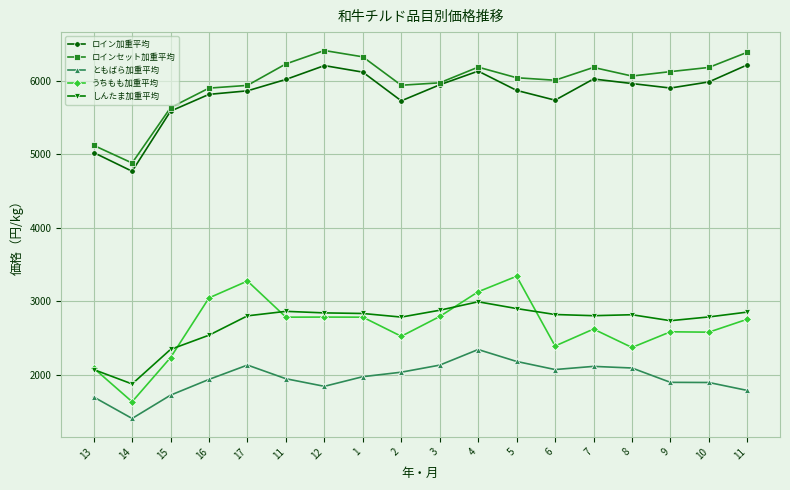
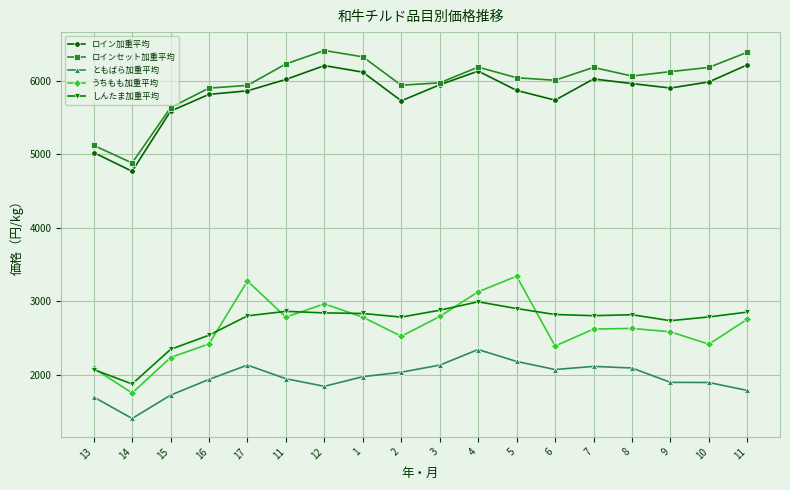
  {
    "うちもも加重平均": {
-     "14": 1600,
+     "14": 1800,
      "15": 2200,
-     "16": 3000,
+     "16": 2400,
      "17": 3300,
-     "12": 2800,
+     "12": 3000,
      "1": 2800,
      "2": 2500,
      "3": 2800,
      "4": 3100,
      "5": 3300,
      "6": 2400,
      "7": 2600,
-     "8": 2400,
+     "8": 2600,
      "9": 2600,
-     "10": 2600
+     "10": 2400
    }
  }
